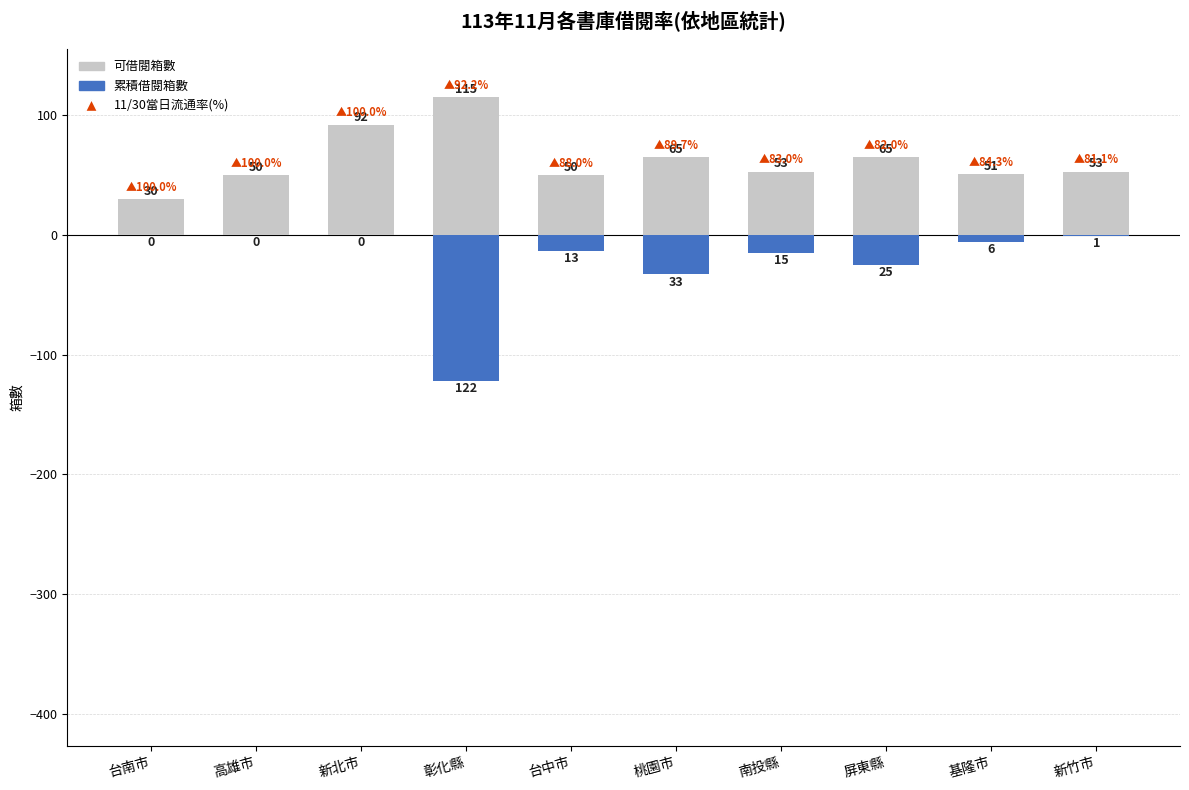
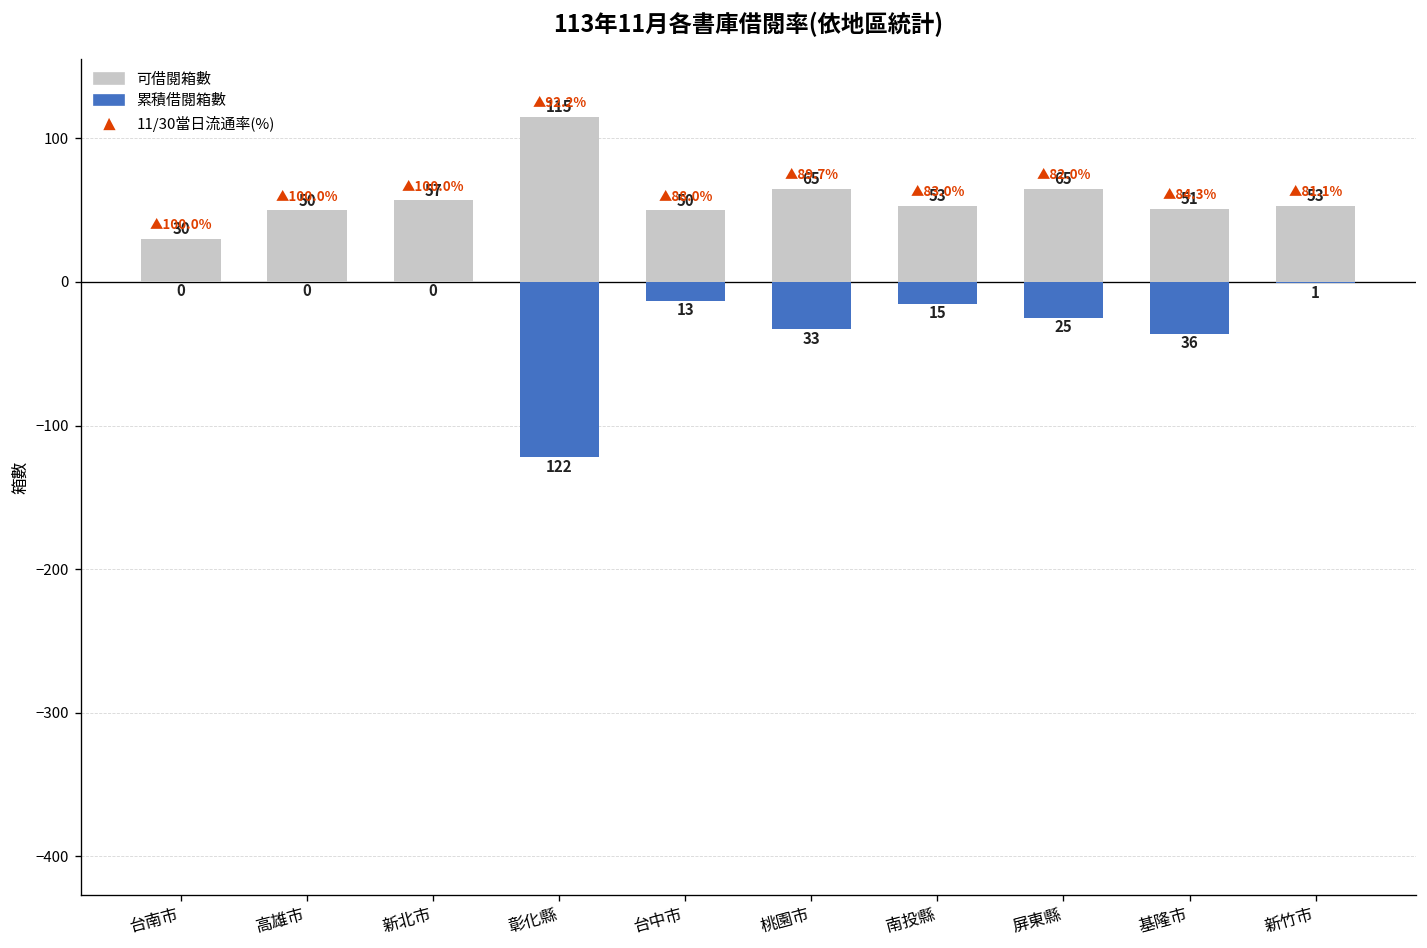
  {
    "可借閱箱數": {
-     "新北市": 92
+     "新北市": 57
    },
    "累積借閱箱數": {
      "台南市": 0,
      "高雄市": 0,
      "新北市": 0,
-     "基隆市": 6
+     "基隆市": 36
    }
  }
